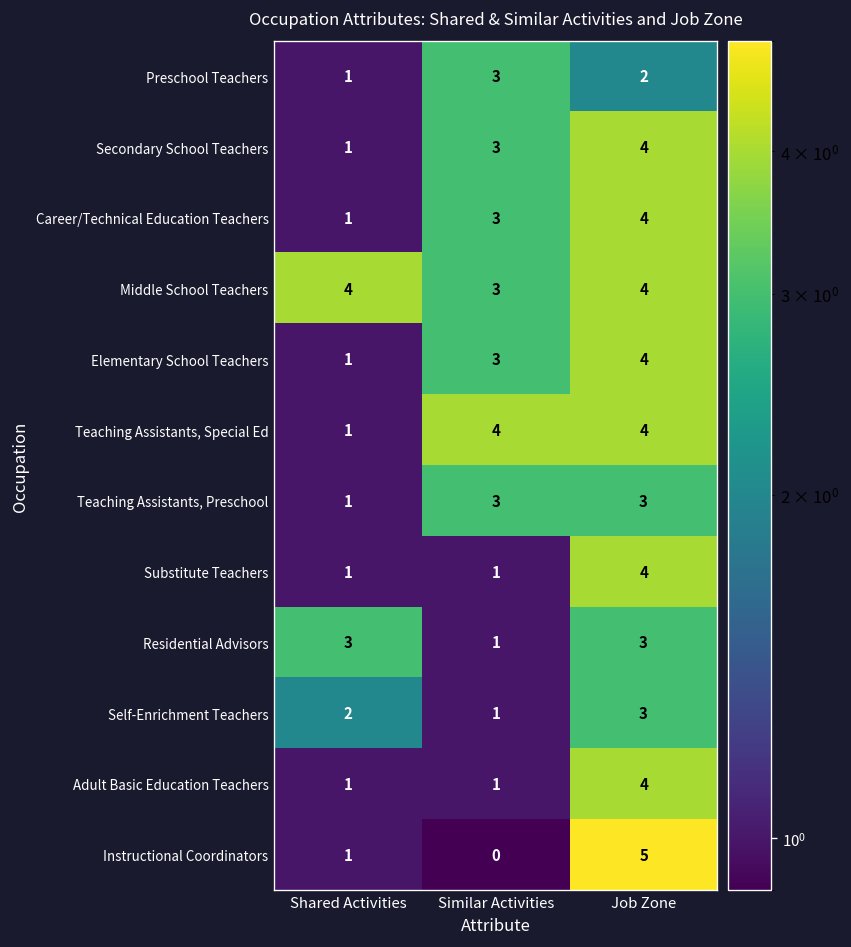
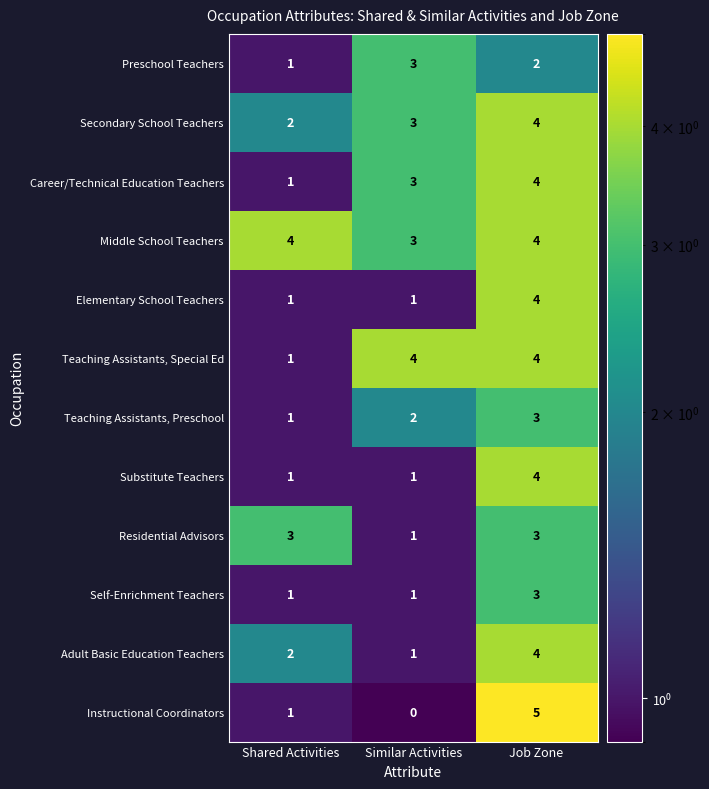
  {
    "Preschool Teachers": {
      "Shared Activities": 1,
      "Similar Activities": 3,
      "Job Zone": 2
    },
    "Secondary School Teachers": {
-     "Shared Activities": 1,
+     "Shared Activities": 2,
      "Similar Activities": 3,
      "Job Zone": 4
    },
    "Career/Technical Education Teachers": {
      "Shared Activities": 1,
      "Similar Activities": 3,
      "Job Zone": 4
    },
    "Middle School Teachers": {
      "Shared Activities": 4,
      "Similar Activities": 3,
      "Job Zone": 4
    },
    "Elementary School Teachers": {
      "Shared Activities": 1,
-     "Similar Activities": 3,
+     "Similar Activities": 1,
      "Job Zone": 4
    },
    "Teaching Assistants, Special Ed": {
      "Shared Activities": 1,
      "Similar Activities": 4,
      "Job Zone": 4
    },
    "Teaching Assistants, Preschool": {
      "Shared Activities": 1,
-     "Similar Activities": 3,
+     "Similar Activities": 2,
      "Job Zone": 3
    },
    "Substitute Teachers": {
      "Shared Activities": 1,
      "Similar Activities": 1,
      "Job Zone": 4
    },
    "Residential Advisors": {
      "Shared Activities": 3,
      "Similar Activities": 1,
      "Job Zone": 3
    },
    "Self-Enrichment Teachers": {
-     "Shared Activities": 2,
+     "Shared Activities": 1,
      "Similar Activities": 1,
      "Job Zone": 3
    },
    "Adult Basic Education Teachers": {
-     "Shared Activities": 1,
+     "Shared Activities": 2,
      "Similar Activities": 1,
      "Job Zone": 4
    },
    "Instructional Coordinators": {
      "Shared Activities": 1,
      "Similar Activities": 0,
      "Job Zone": 5
    }
  }
